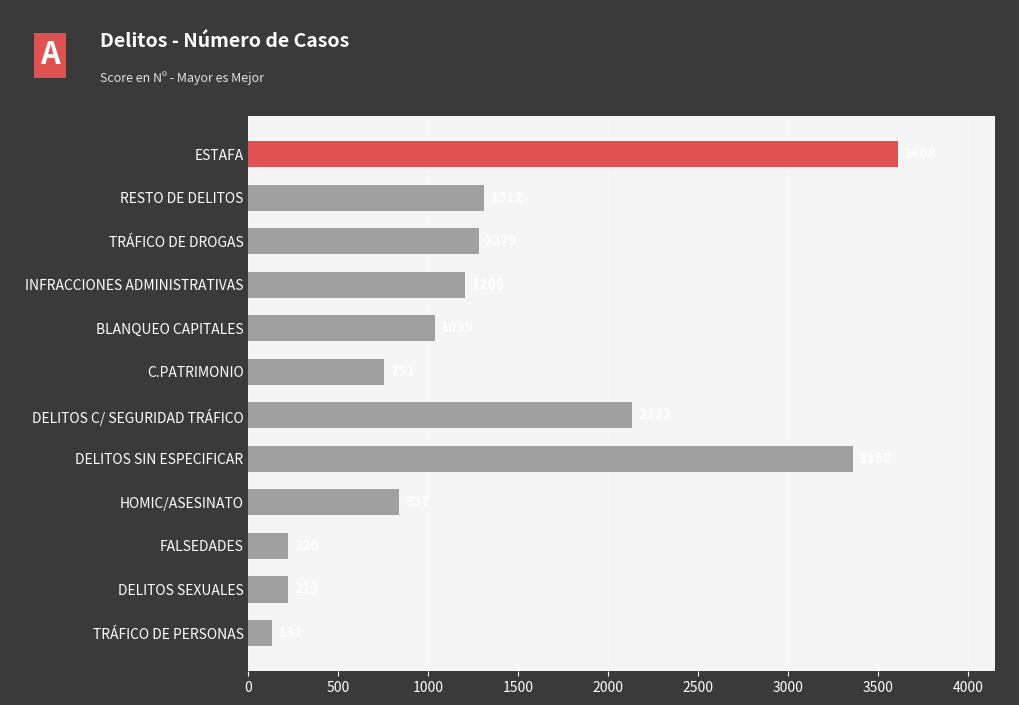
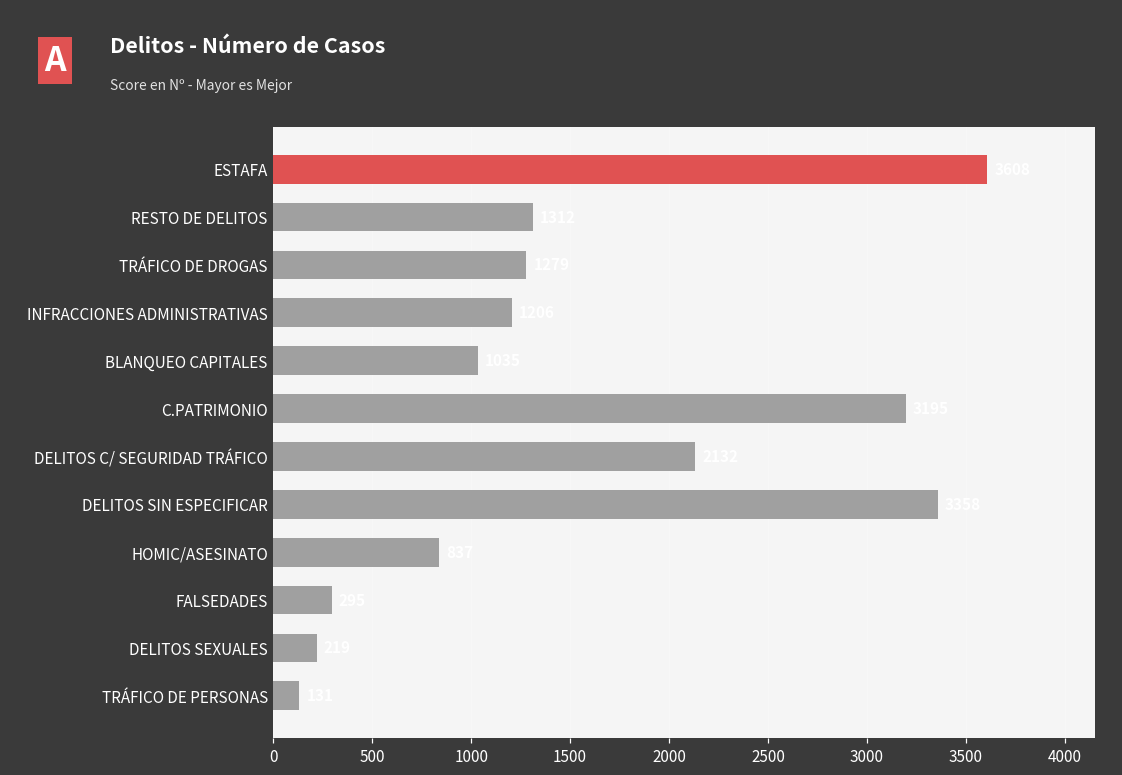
  {
    "ESTAFA": 3610,
    "RESTO DE DELITOS": 1310,
    "TRÁFICO DE DROGAS": 1280,
    "INFRACCIONES ADMINISTRATIVAS": 1210,
    "BLANQUEO CAPITALES": 1040,
-   "C.PATRIMONIO": 750,
+   "C.PATRIMONIO": 3200,
    "DELITOS C/ SEGURIDAD TRÁFICO": 2130,
    "DELITOS SIN ESPECIFICAR": 3360,
    "HOMIC/ASESINATO": 840,
-   "FALSEDADES": 220,
+   "FALSEDADES": 300,
    "DELITOS SEXUALES": 220,
    "TRÁFICO DE PERSONAS": 130
  }
